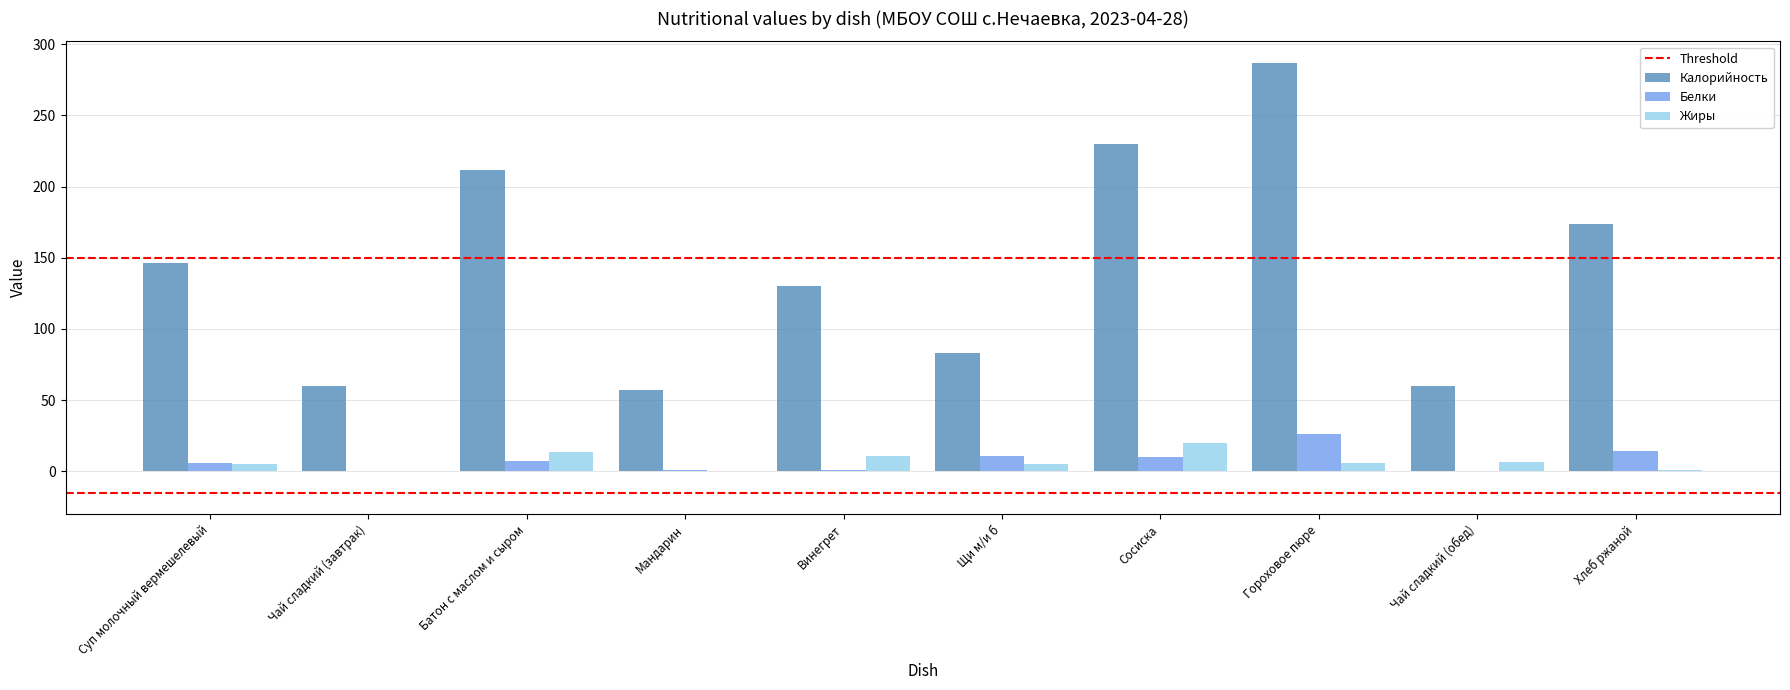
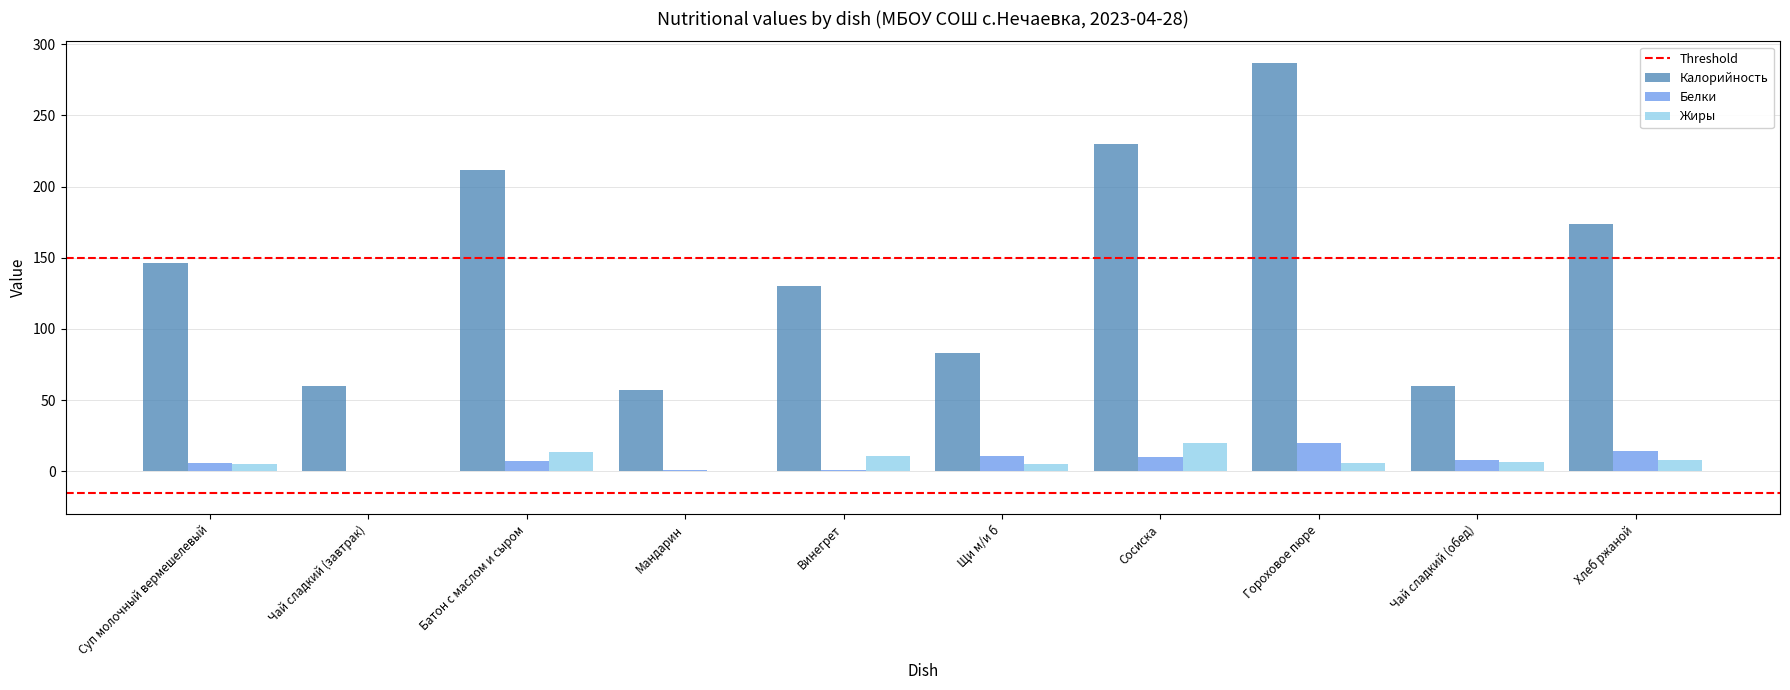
  {
    "Калорийность": {
      "Суп молочный вермешелевый": 146,
      "Чай сладкий (завтрак)": 60,
      "Батон с маслом и сыром": 212,
      "Мандарин": 57,
      "Винегрет": 130,
      "Щи м/и б": 83,
      "Сосиска": 230,
      "Гороховое пюре": 287,
      "Чай сладкий (обед)": 60,
      "Хлеб ржаной": 174
    },
    "Белки": {
      "Суп молочный вермешелевый": 6,
      "Батон с маслом и сыром": 7,
      "Щи м/и б": 11,
      "Сосиска": 10,
-     "Гороховое пюре": 26,
-     "Чай сладкий (обед)": 0,
+     "Гороховое пюре": 20,
+     "Чай сладкий (обед)": 8,
      "Хлеб ржаной": 14
    },
    "Жиры": {
      "Суп молочный вермешелевый": 5,
      "Чай сладкий (завтрак)": 0,
      "Батон с маслом и сыром": 14,
      "Винегрет": 11,
      "Щи м/и б": 5,
      "Сосиска": 20,
      "Гороховое пюре": 6,
      "Чай сладкий (обед)": 7,
-     "Хлеб ржаной": 1
+     "Хлеб ржаной": 8
    }
  }
